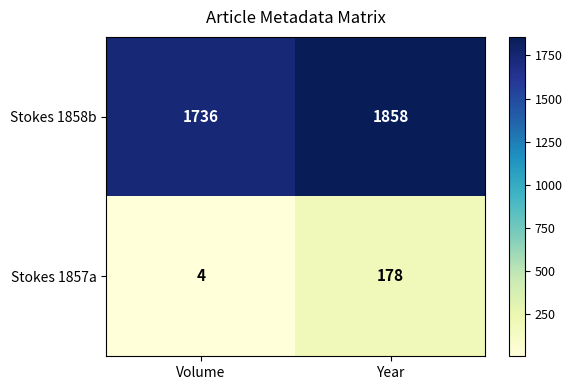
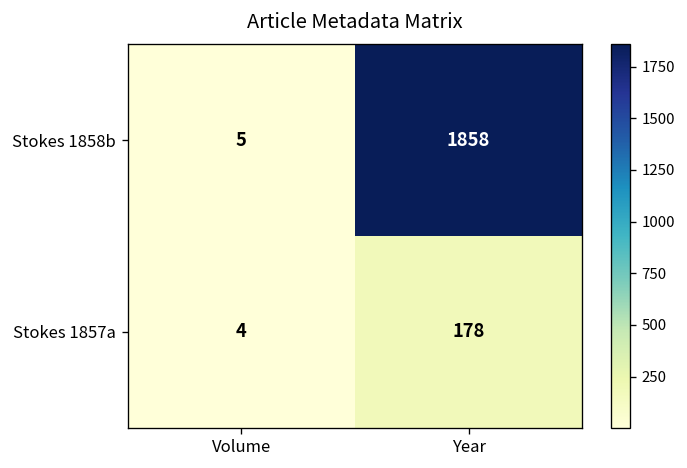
  {
    "Stokes 1858b": {
-     "Volume": 1736,
+     "Volume": 5,
      "Year": 1858
    },
    "Stokes 1857a": {
      "Volume": 4,
      "Year": 178
    }
  }
